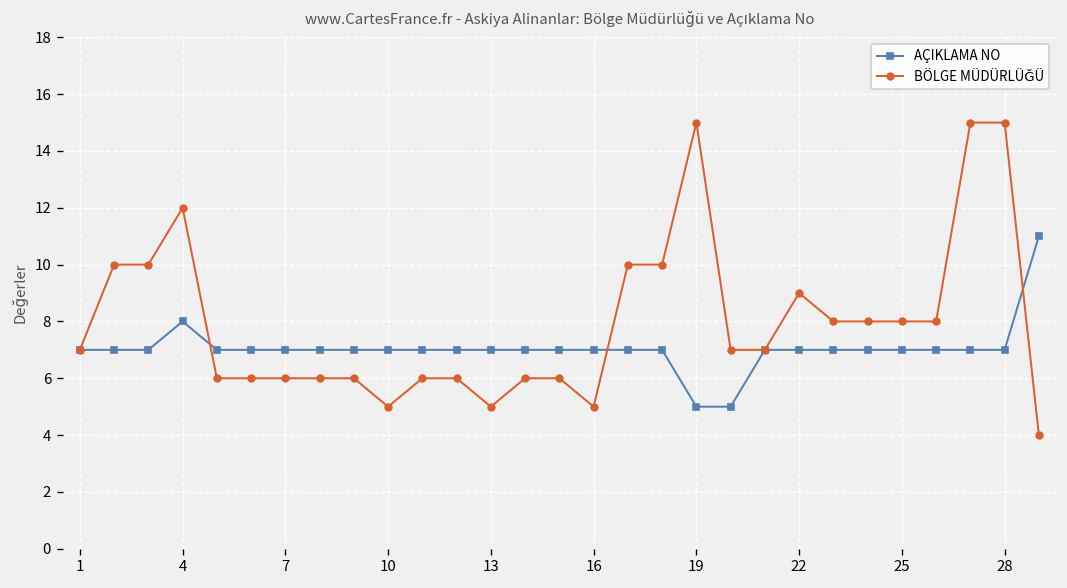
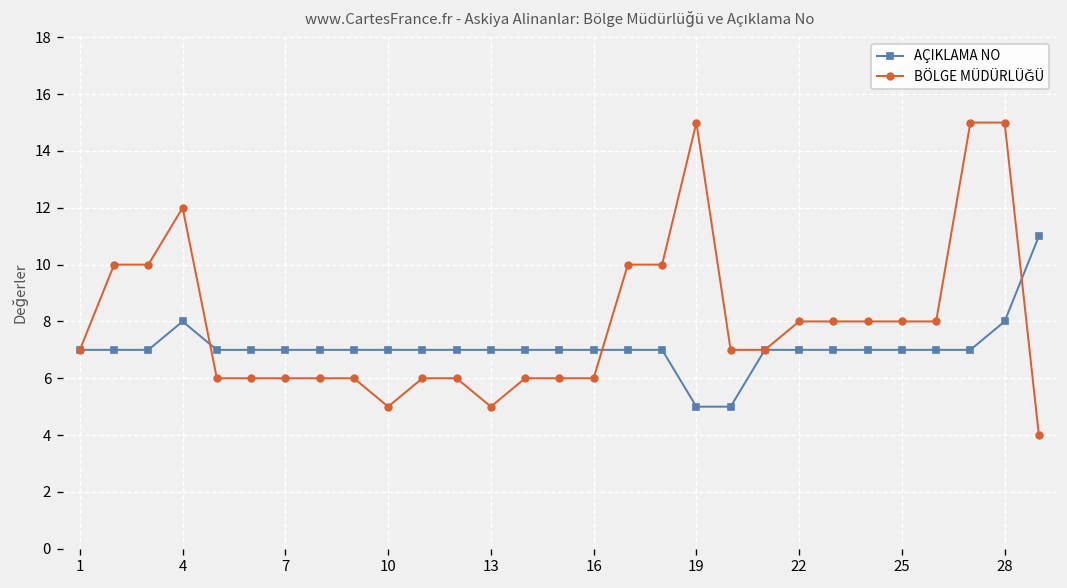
  {
    "AÇIKLAMA NO": {
      "4": 8,
      "7": 7,
      "10": 7,
      "13": 7,
      "16": 7,
      "19": 5,
      "22": 7,
      "25": 7,
-     "28": 7
+     "28": 8
    },
    "BÖLGE MÜDÜRLÜĞÜ": {
      "4": 12,
      "7": 6,
      "10": 5,
      "13": 5,
-     "16": 5,
+     "16": 6,
      "19": 15,
-     "22": 9,
+     "22": 8,
      "25": 8,
      "28": 15
    }
  }
